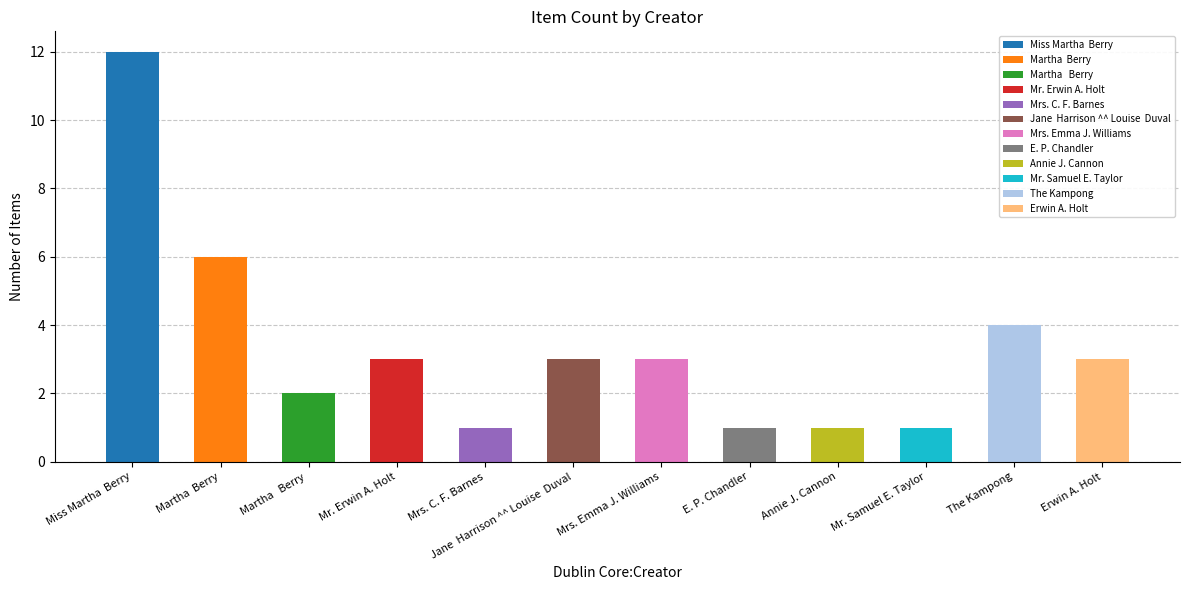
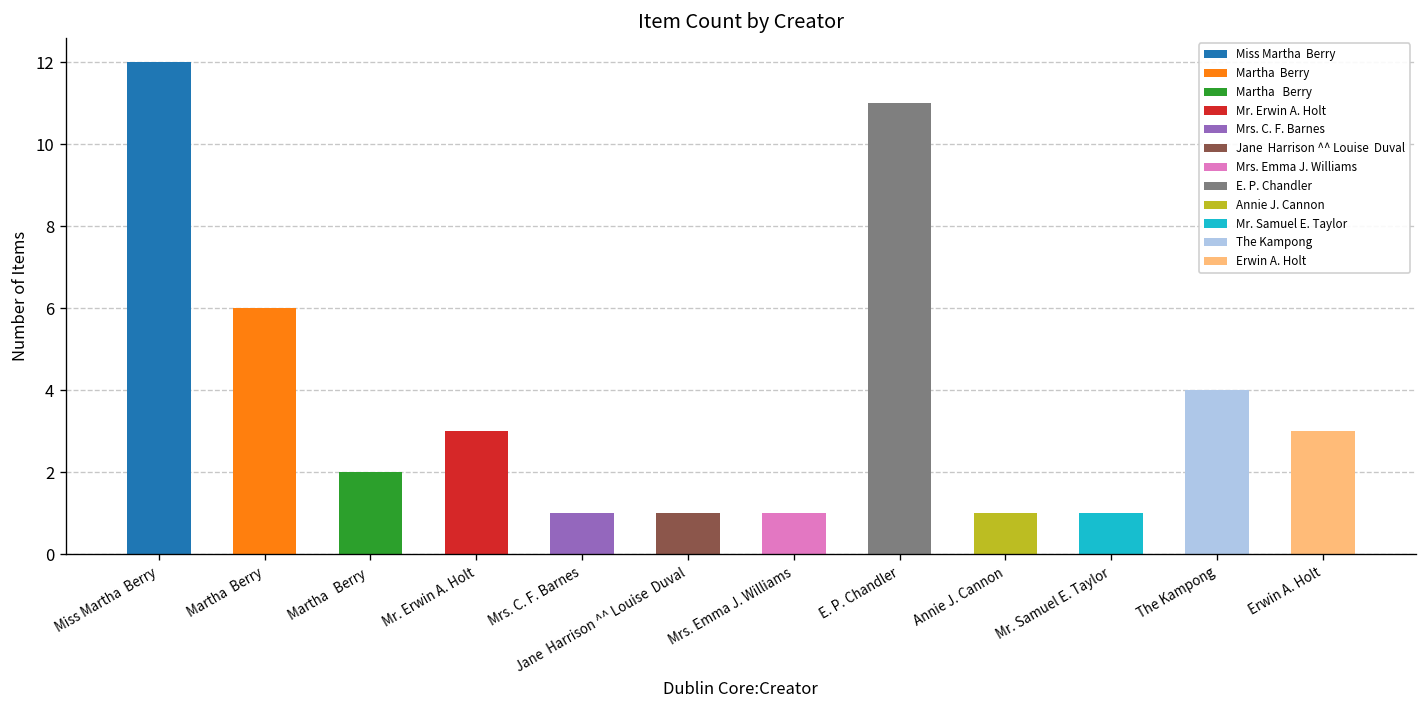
  {
    "Miss Martha Berry": 12,
    "Mr. Erwin A. Holt": 3,
    "Mrs. C. F. Barnes": 1,
-   "Jane Harrison ^^ Louise Duval": 3,
-   "Mrs. Emma J. Williams": 3,
-   "E. P. Chandler": 1,
+   "Jane Harrison ^^ Louise Duval": 1,
+   "Mrs. Emma J. Williams": 1,
+   "E. P. Chandler": 11,
    "Annie J. Cannon": 1,
    "Mr. Samuel E. Taylor": 1,
    "The Kampong": 4,
    "Erwin A. Holt": 3
  }
